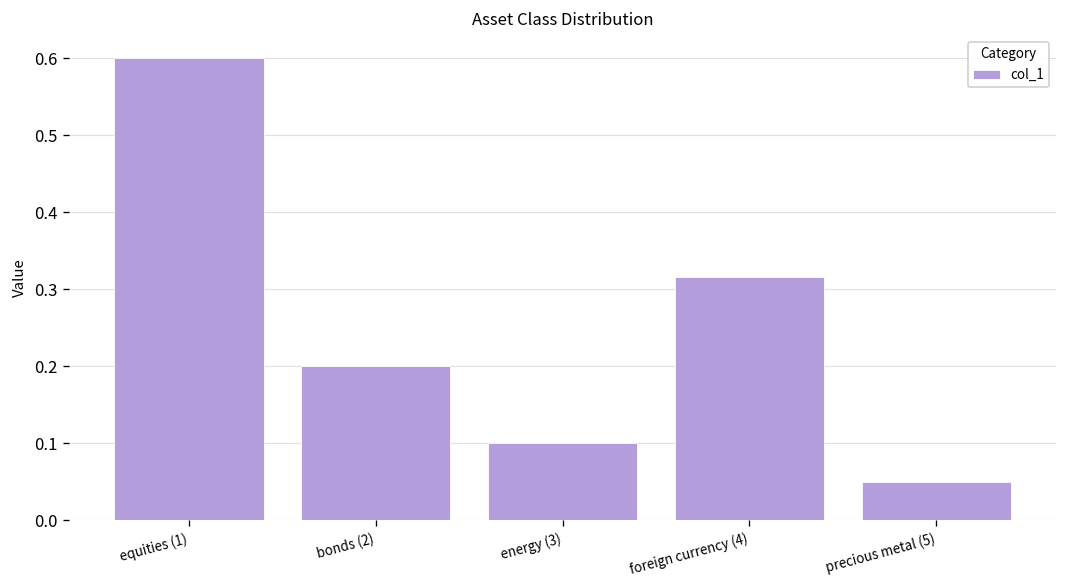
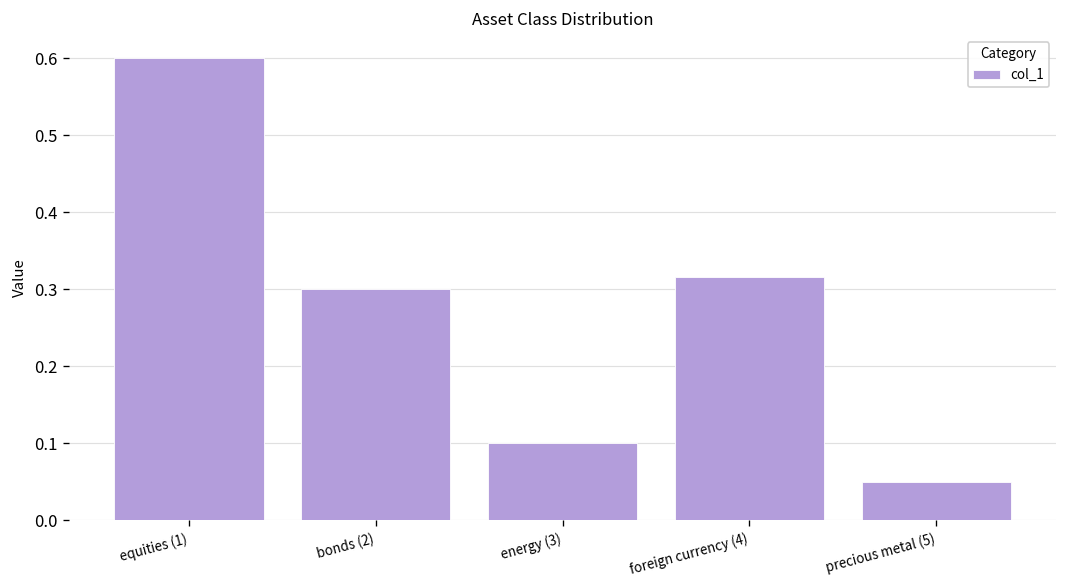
  {
    "equities (1)": 0.6,
-   "bonds (2)": 0.2,
+   "bonds (2)": 0.3,
    "energy (3)": 0.1,
    "foreign currency (4)": 0.32,
    "precious metal (5)": 0.05
  }
